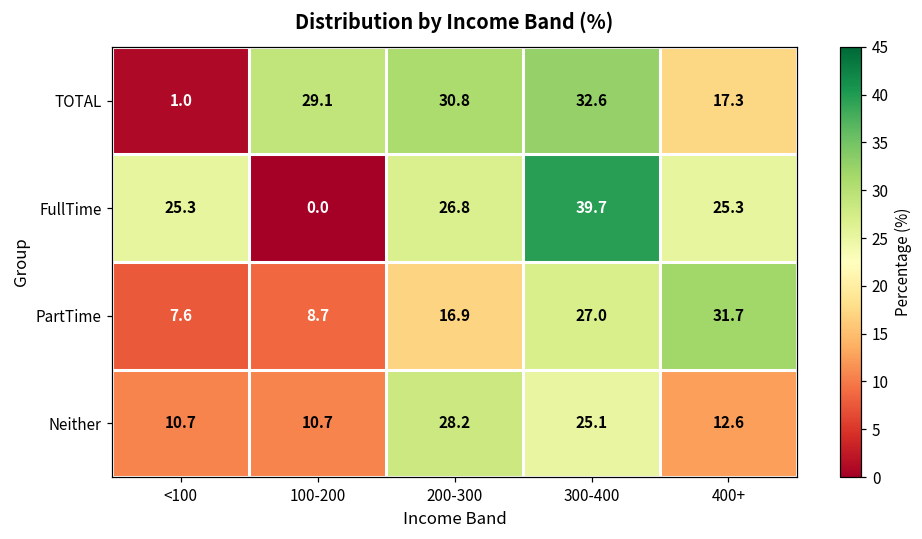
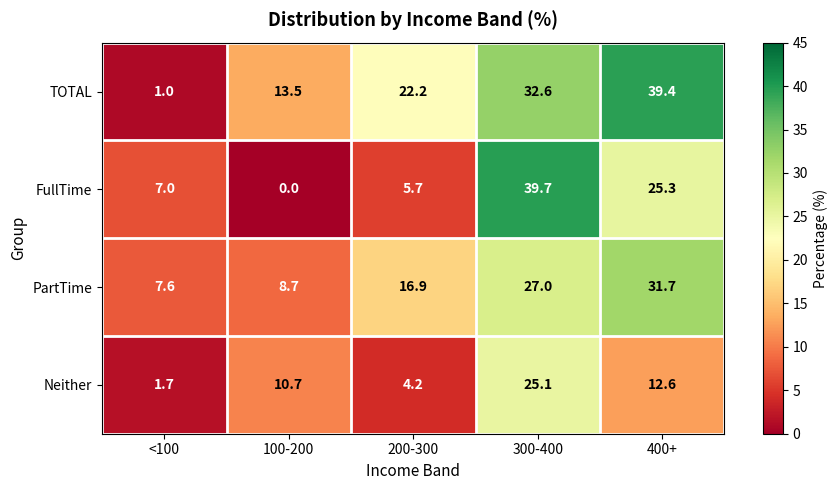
  {
    "TOTAL": {
      "<100": 1.0,
-     "100-200": 29.1,
-     "200-300": 30.8,
+     "100-200": 13.5,
+     "200-300": 22.2,
      "300-400": 32.6,
-     "400+": 17.3
+     "400+": 39.4
    },
    "FullTime": {
-     "<100": 25.3,
+     "<100": 7.0,
      "100-200": 0.0,
-     "200-300": 26.8,
+     "200-300": 5.7,
      "300-400": 39.7,
      "400+": 25.3
    },
    "PartTime": {
      "<100": 7.6,
      "100-200": 8.7,
      "200-300": 16.9,
      "300-400": 27.0,
      "400+": 31.7
    },
    "Neither": {
-     "<100": 10.7,
+     "<100": 1.7,
      "100-200": 10.7,
-     "200-300": 28.2,
+     "200-300": 4.2,
      "300-400": 25.1,
      "400+": 12.6
    }
  }
